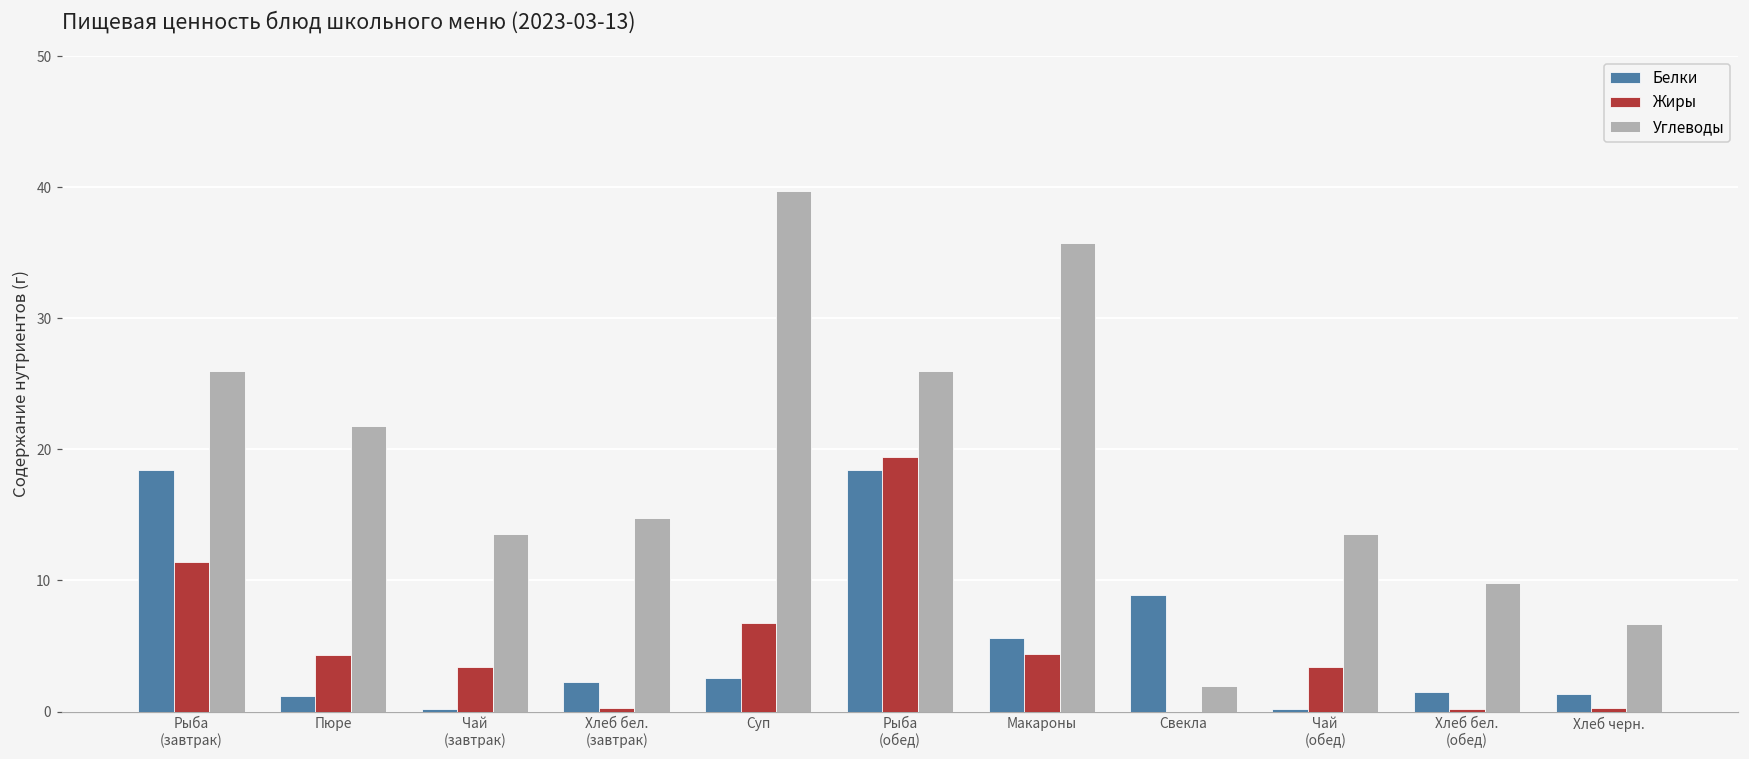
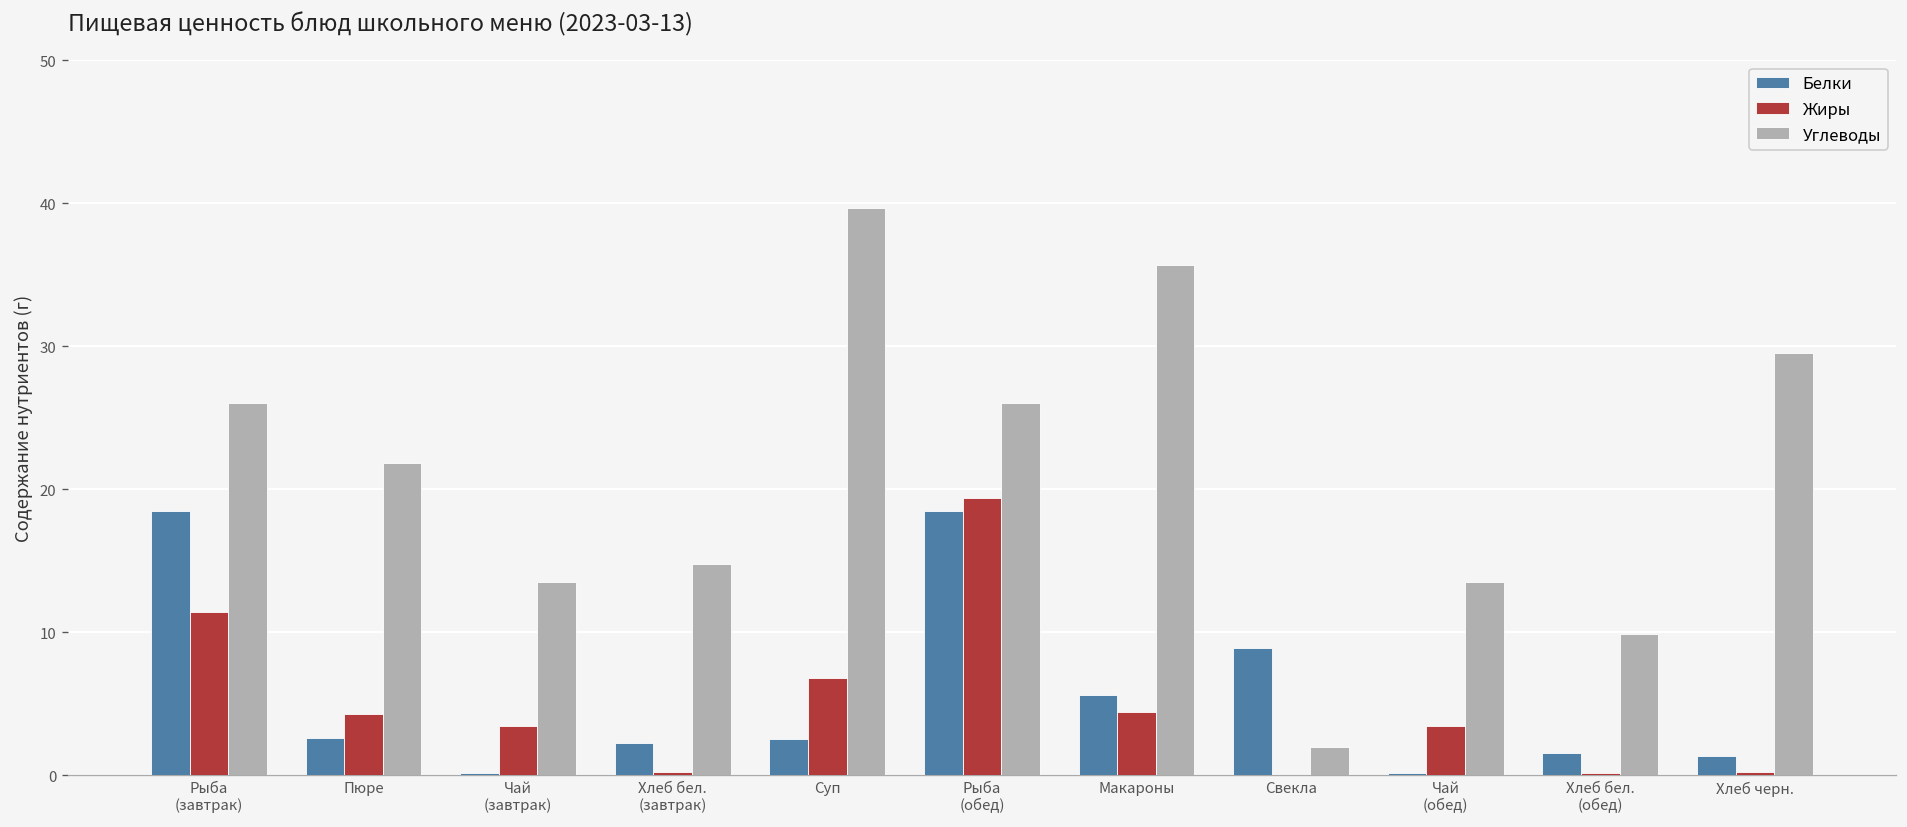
  {
    "Белки": {
      "Рыба (завтрак)": 18.5,
-     "Пюре": 1.2,
+     "Пюре": 2.6,
      "Хлеб бел. (завтрак)": 2.3,
      "Суп": 2.5,
      "Рыба (обед)": 18.5,
      "Макароны": 5.6,
      "Свекла": 8.9,
      "Хлеб бел. (обед)": 1.5,
      "Хлеб черн.": 1.3
    },
    "Жиры": {
      "Рыба (завтрак)": 11.4,
      "Пюре": 4.3,
      "Чай (завтрак)": 3.4,
      "Хлеб бел. (завтрак)": 0.2,
      "Суп": 6.8,
      "Рыба (обед)": 19.4,
      "Макароны": 4.4,
      "Свекла": 0.0,
      "Чай (обед)": 3.4,
      "Хлеб черн.": 0.2
    },
    "Углеводы": {
      "Рыба (завтрак)": 26.0,
      "Пюре": 21.8,
      "Чай (завтрак)": 13.5,
      "Хлеб бел. (завтрак)": 14.8,
      "Суп": 39.7,
      "Рыба (обед)": 26.0,
      "Макароны": 35.7,
      "Свекла": 2.0,
      "Чай (обед)": 13.5,
      "Хлеб бел. (обед)": 9.8,
-     "Хлеб черн.": 6.7
+     "Хлеб черн.": 29.5
    }
  }
